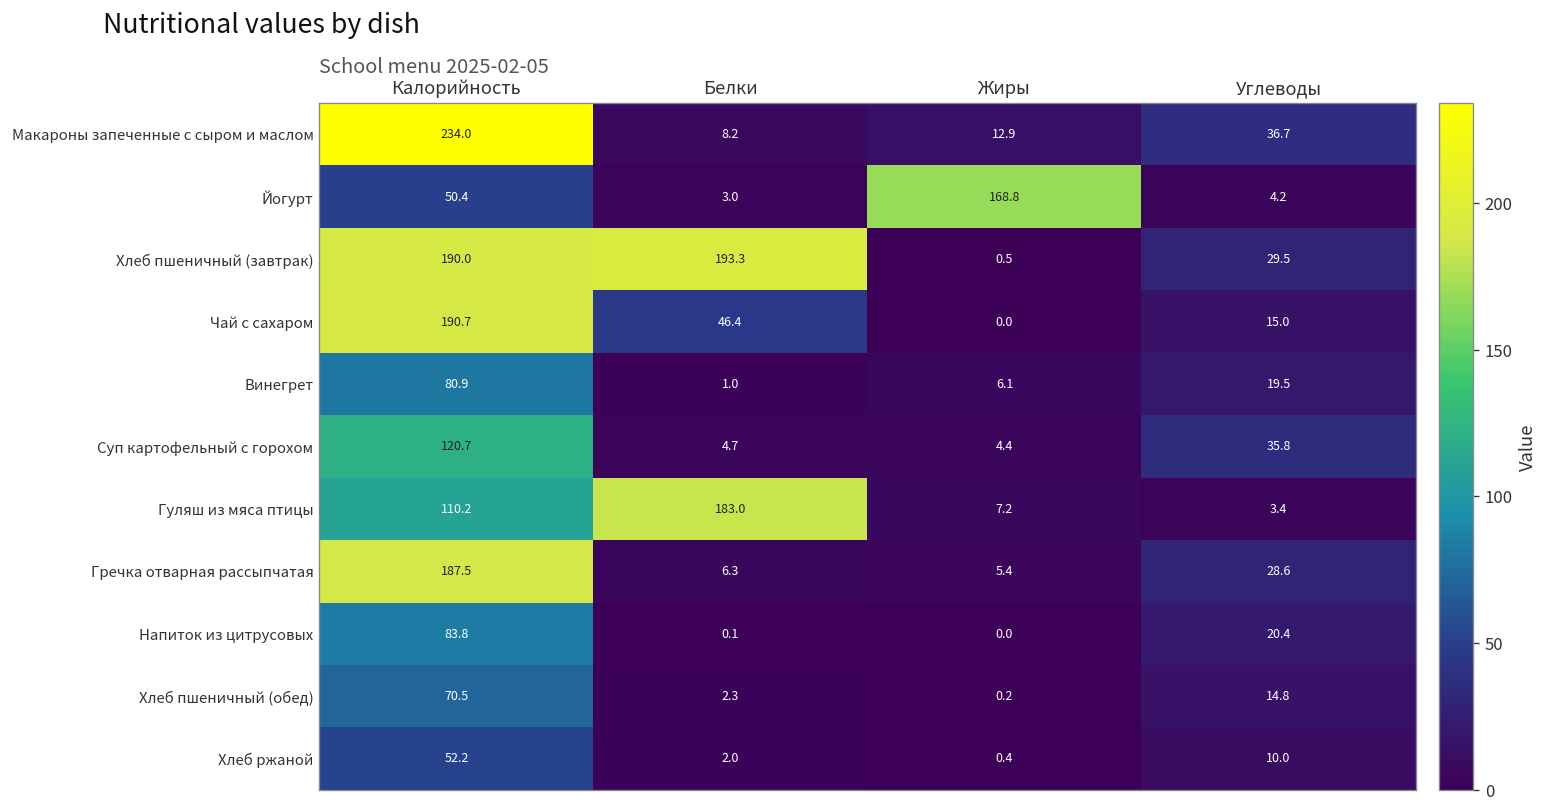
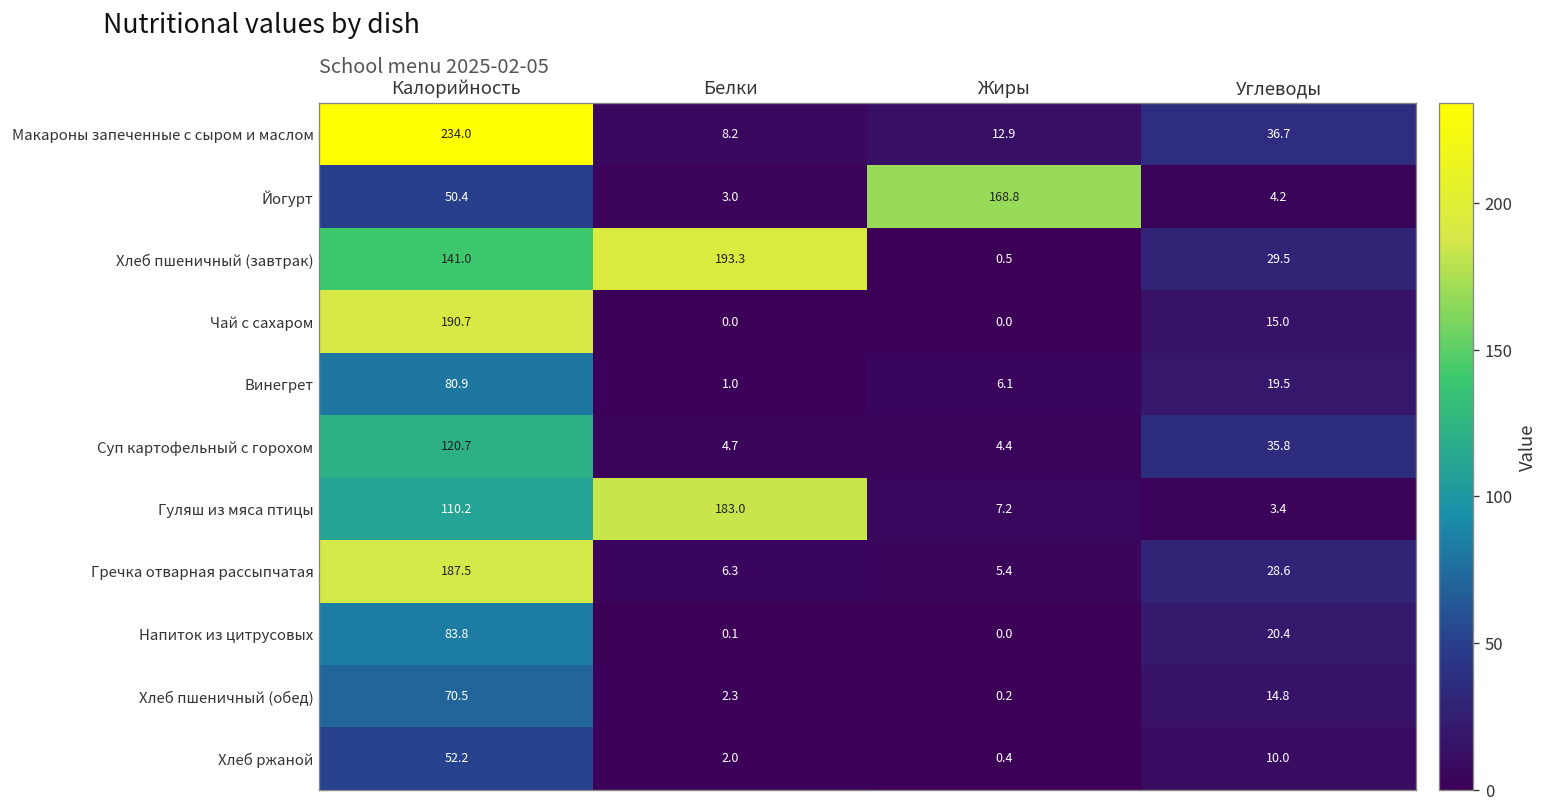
  {
    "Макароны запеченные с сыром и маслом": {
      "Калорийность": 234.0,
      "Белки": 8.2,
      "Жиры": 12.9,
      "Углеводы": 36.7
    },
    "Йогурт": {
      "Калорийность": 50.4,
      "Белки": 3.0,
      "Жиры": 168.8,
      "Углеводы": 4.2
    },
    "Хлеб пшеничный (завтрак)": {
-     "Калорийность": 190.0,
+     "Калорийность": 141.0,
      "Белки": 193.3,
      "Жиры": 0.5,
      "Углеводы": 29.5
    },
    "Чай с сахаром": {
      "Калорийность": 190.7,
-     "Белки": 46.4,
+     "Белки": 0.0,
      "Жиры": 0.0,
      "Углеводы": 15.0
    },
    "Винегрет": {
      "Калорийность": 80.9,
      "Белки": 1.0,
      "Жиры": 6.1,
      "Углеводы": 19.5
    },
    "Суп картофельный с горохом": {
      "Калорийность": 120.7,
      "Белки": 4.7,
      "Жиры": 4.4,
      "Углеводы": 35.8
    },
    "Гуляш из мяса птицы": {
      "Калорийность": 110.2,
      "Белки": 183.0,
      "Жиры": 7.2,
      "Углеводы": 3.4
    },
    "Гречка отварная рассыпчатая": {
      "Калорийность": 187.5,
      "Белки": 6.3,
      "Жиры": 5.4,
      "Углеводы": 28.6
    },
    "Напиток из цитрусовых": {
      "Калорийность": 83.8,
      "Белки": 0.1,
      "Жиры": 0.0,
      "Углеводы": 20.4
    },
    "Хлеб пшеничный (обед)": {
      "Калорийность": 70.5,
      "Белки": 2.3,
      "Жиры": 0.2,
      "Углеводы": 14.8
    },
    "Хлеб ржаной": {
      "Калорийность": 52.2,
      "Белки": 2.0,
      "Жиры": 0.4,
      "Углеводы": 10.0
    }
  }
